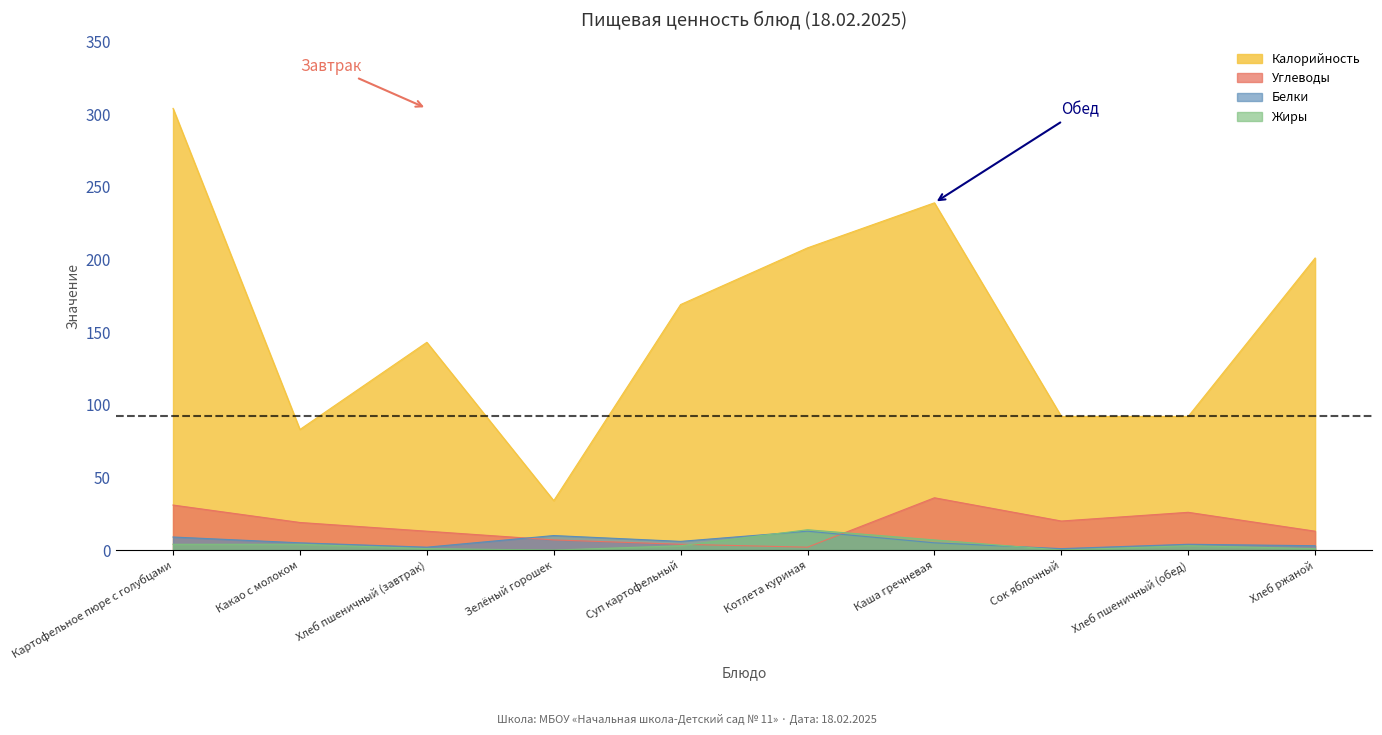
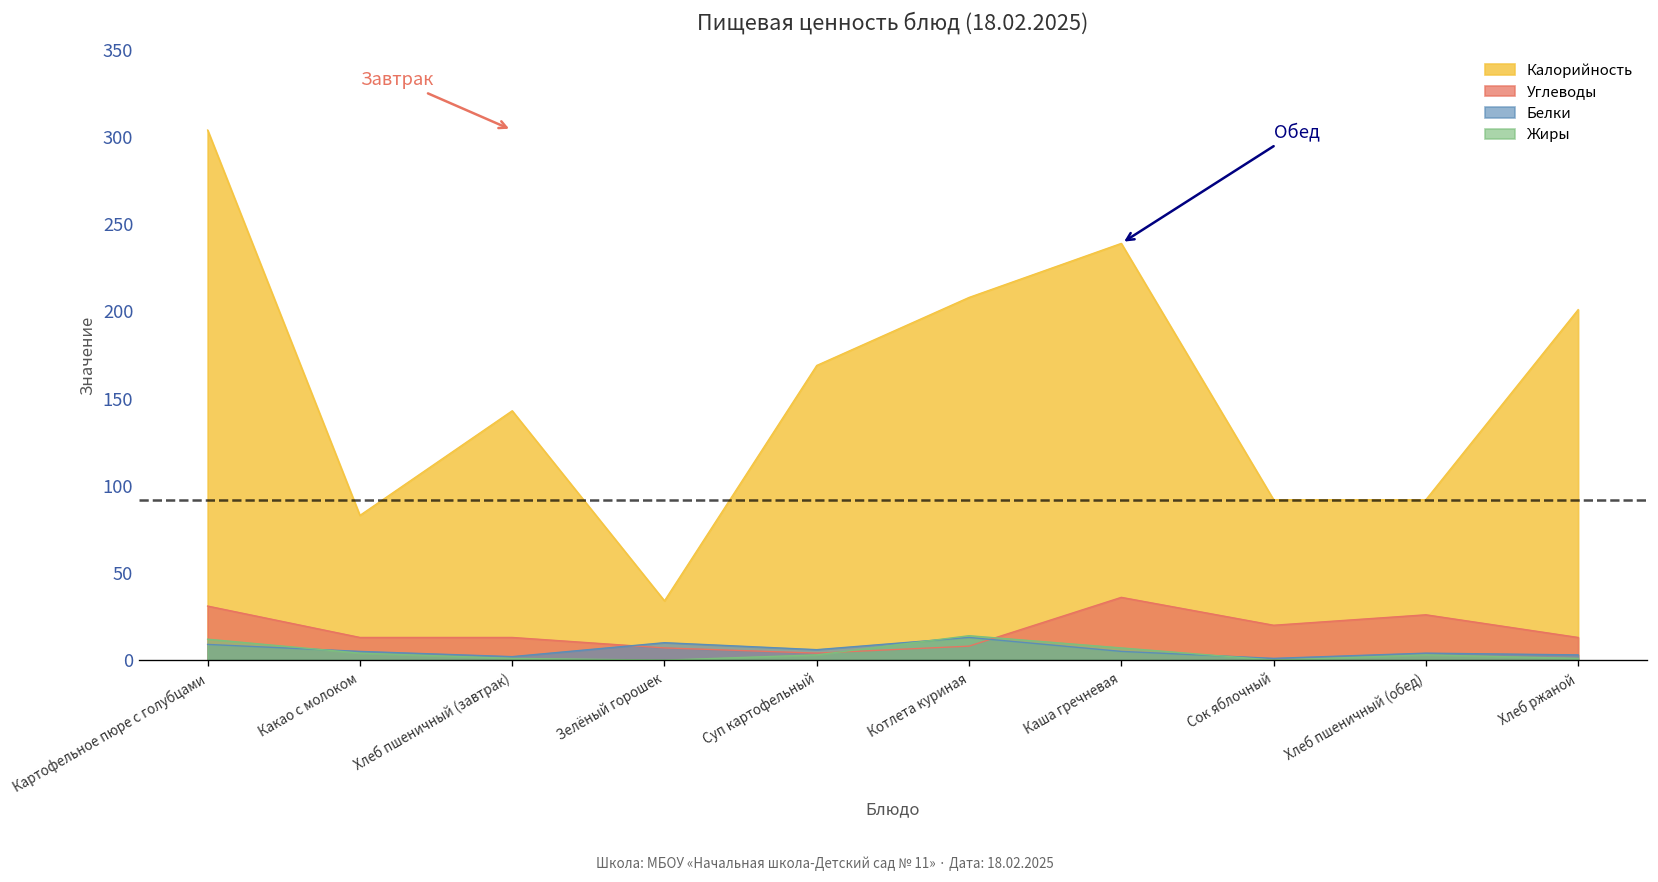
  {
    "Калорийность": {
      "Картофельное пюре с голубцами": 304,
      "Какао с молоком": 83,
      "Хлеб пшеничный (завтрак)": 143,
      "Зелёный горошек": 34,
      "Суп картофельный": 169,
      "Котлета куриная": 208,
      "Каша гречневая": 239,
      "Сок яблочный": 92,
      "Хлеб пшеничный (обед)": 92,
      "Хлеб ржаной": 201
    },
    "Углеводы": {
      "Картофельное пюре с голубцами": 31,
-     "Какао с молоком": 19,
+     "Какао с молоком": 13,
      "Хлеб пшеничный (завтрак)": 13,
      "Зелёный горошек": 7,
-     "Котлета куриная": 2,
+     "Котлета куриная": 8,
      "Каша гречневая": 36,
      "Сок яблочный": 20,
      "Хлеб пшеничный (обед)": 26,
      "Хлеб ржаной": 13
    },
    "Белки": {
      "Картофельное пюре с голубцами": 9,
      "Зелёный горошек": 10,
      "Суп картофельный": 6,
      "Каша гречневая": 5,
      "Хлеб ржаной": 3
    },
    "Жиры": {
-     "Картофельное пюре с голубцами": 4,
+     "Картофельное пюре с голубцами": 12,
      "Зелёный горошек": 0,
      "Каша гречневая": 7,
      "Хлеб ржаной": 1
    }
  }
